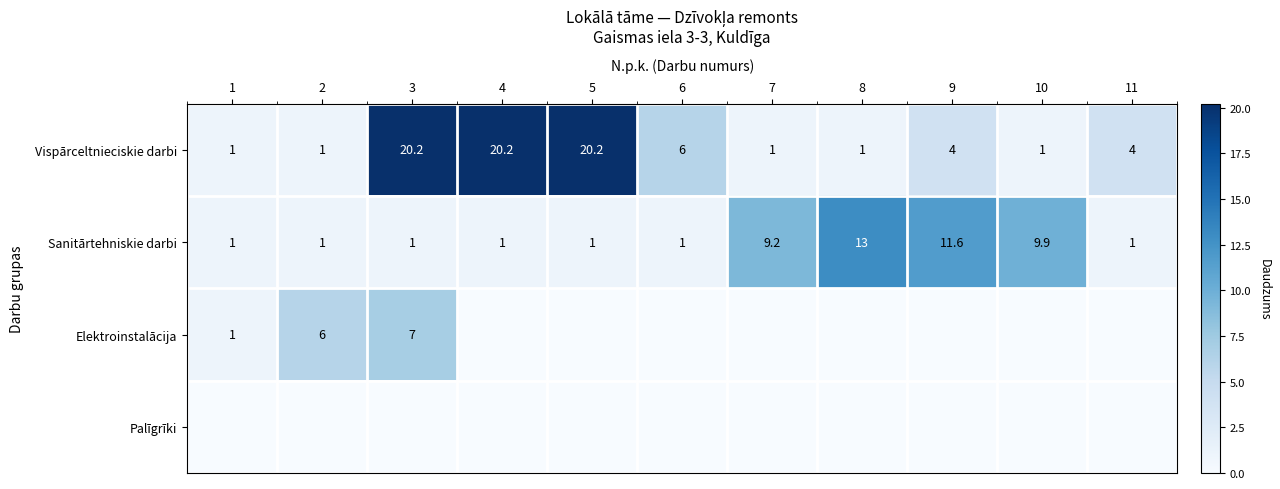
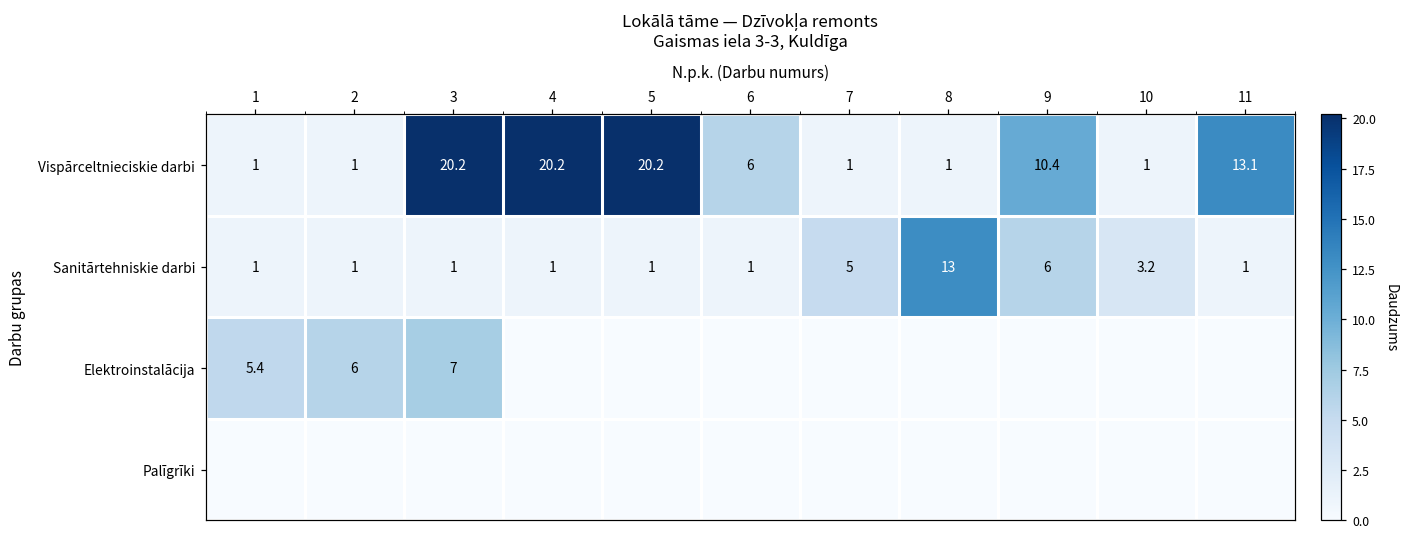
  {
    "Vispārceltnieciskie darbi": {
      "1": 1,
      "2": 1,
      "3": 20.2,
      "4": 20.2,
      "5": 20.2,
      "6": 6,
      "7": 1,
      "8": 1,
-     "9": 4,
+     "9": 10.4,
      "10": 1,
-     "11": 4
+     "11": 13.1
    },
    "Sanitārtehniskie darbi": {
      "1": 1,
      "2": 1,
      "3": 1,
      "4": 1,
      "5": 1,
      "6": 1,
-     "7": 9.2,
+     "7": 5,
      "8": 13,
-     "9": 11.6,
-     "10": 9.9,
+     "9": 6,
+     "10": 3.2,
      "11": 1
    },
    "Elektroinstalācija": {
-     "1": 1,
+     "1": 5.4,
      "2": 6,
      "3": 7
    }
  }
